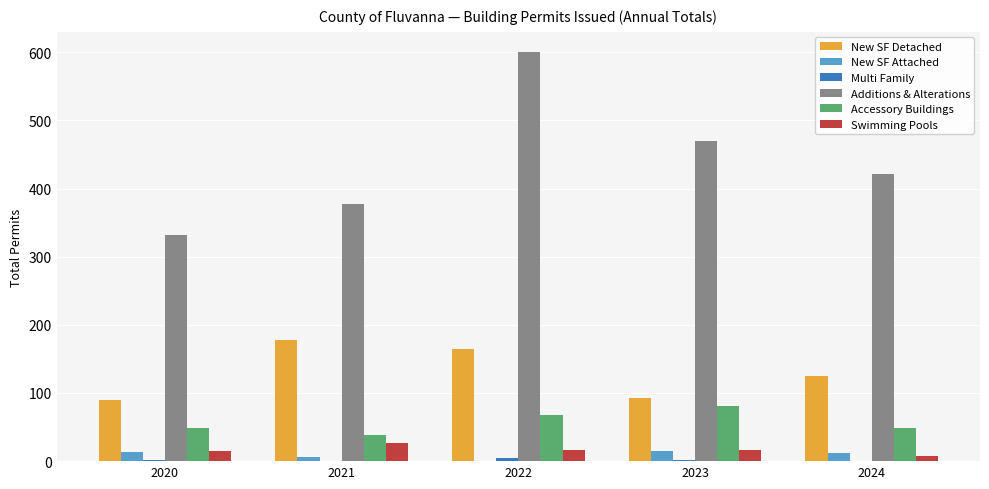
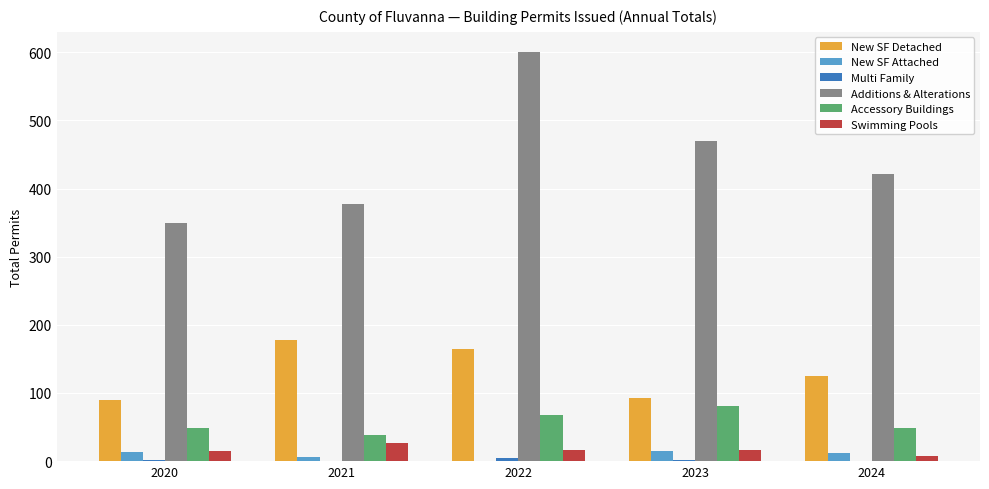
  {
    "New SF Detached": {
      "2020": 90,
      "2021": 180,
      "2022": 160,
      "2023": 90,
      "2024": 130
    },
    "Additions & Alterations": {
-     "2020": 330,
+     "2020": 350,
      "2021": 380,
      "2022": 600,
      "2023": 470,
      "2024": 420
    },
    "Accessory Buildings": {
      "2020": 50,
      "2021": 40,
      "2022": 70,
      "2023": 80,
      "2024": 50
    },
    "Swimming Pools": {
      "2020": 20,
      "2021": 30,
      "2022": 20,
      "2023": 20,
      "2024": 10
    }
  }
